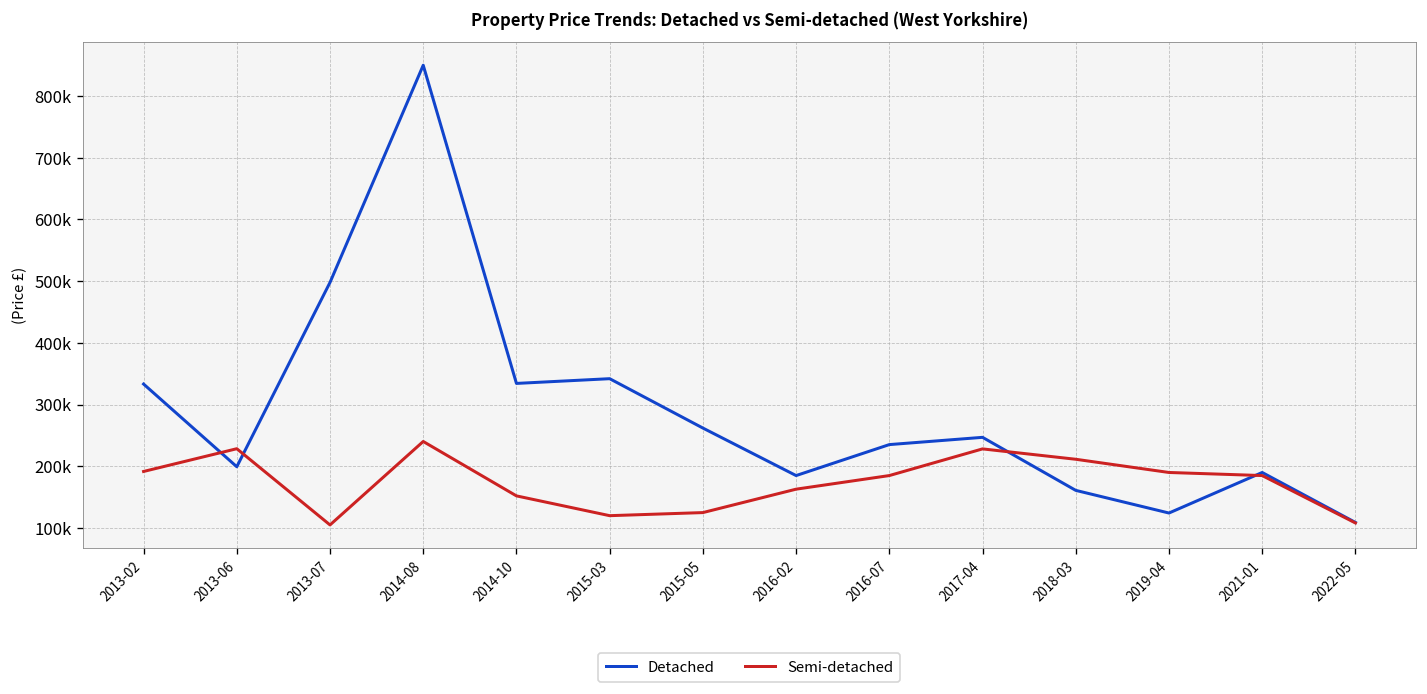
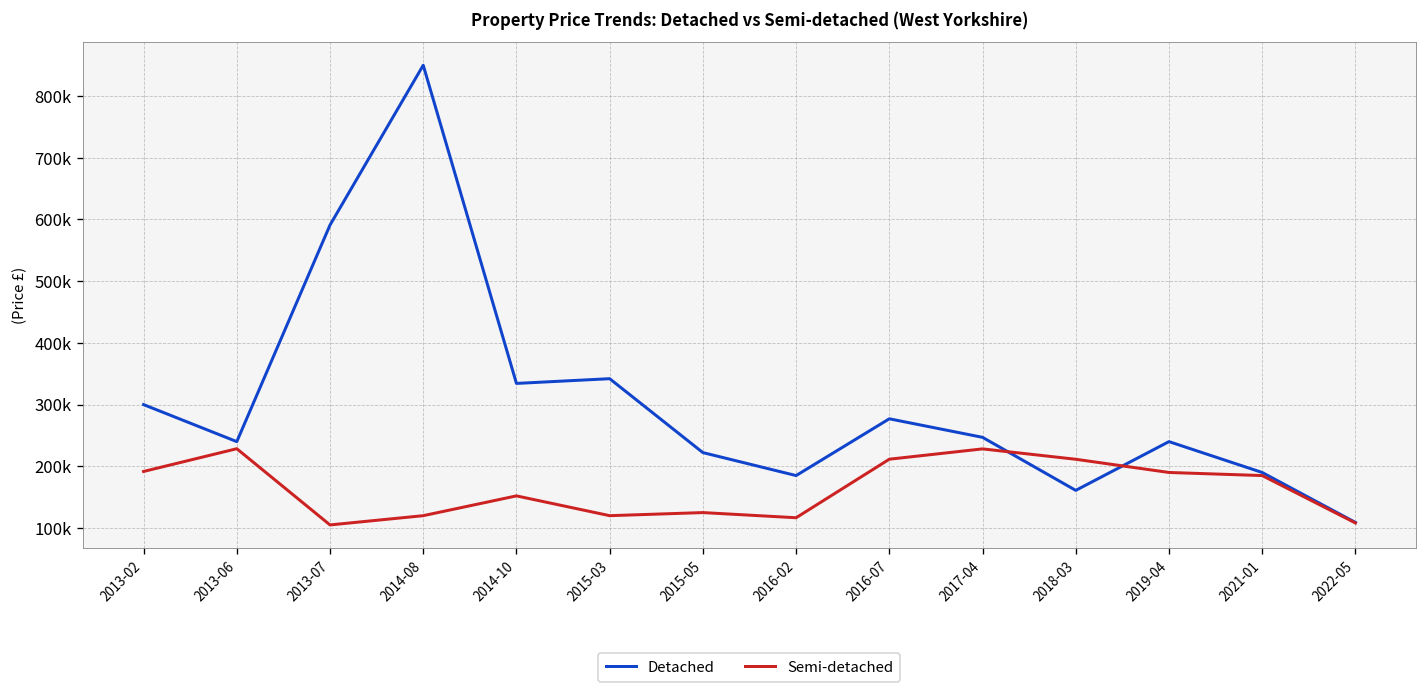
  {
    "Detached": {
-     "2013-02": 330000,
-     "2013-06": 200000,
-     "2013-07": 500000,
+     "2013-02": 300000,
+     "2013-06": 240000,
+     "2013-07": 590000,
      "2014-08": 850000,
      "2014-10": 330000,
      "2015-03": 340000,
-     "2015-05": 260000,
+     "2015-05": 220000,
      "2016-02": 190000,
-     "2016-07": 240000,
+     "2016-07": 280000,
      "2017-04": 250000,
      "2018-03": 160000,
-     "2019-04": 120000,
+     "2019-04": 240000,
      "2021-01": 190000
    },
    "Semi-detached": {
      "2013-02": 190000,
      "2013-06": 230000,
      "2013-07": 110000,
-     "2014-08": 240000,
+     "2014-08": 120000,
      "2014-10": 150000,
      "2015-03": 120000,
      "2015-05": 130000,
-     "2016-02": 160000,
-     "2016-07": 190000,
+     "2016-02": 120000,
+     "2016-07": 210000,
      "2017-04": 230000,
      "2018-03": 210000,
      "2019-04": 190000,
      "2021-01": 190000
    }
  }
